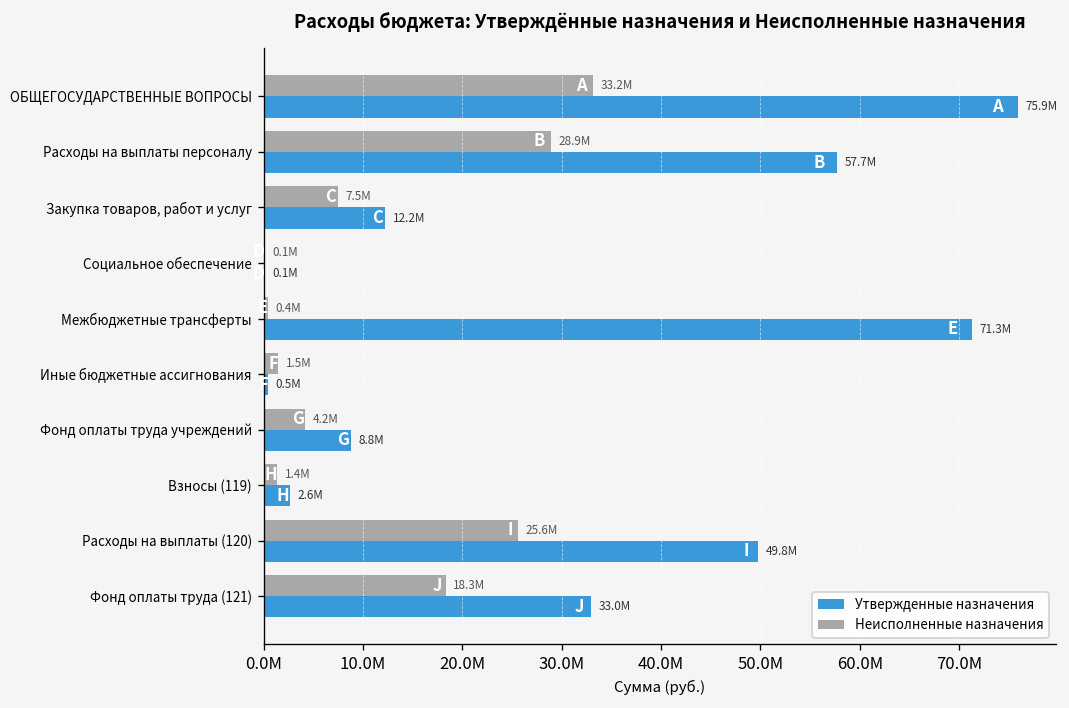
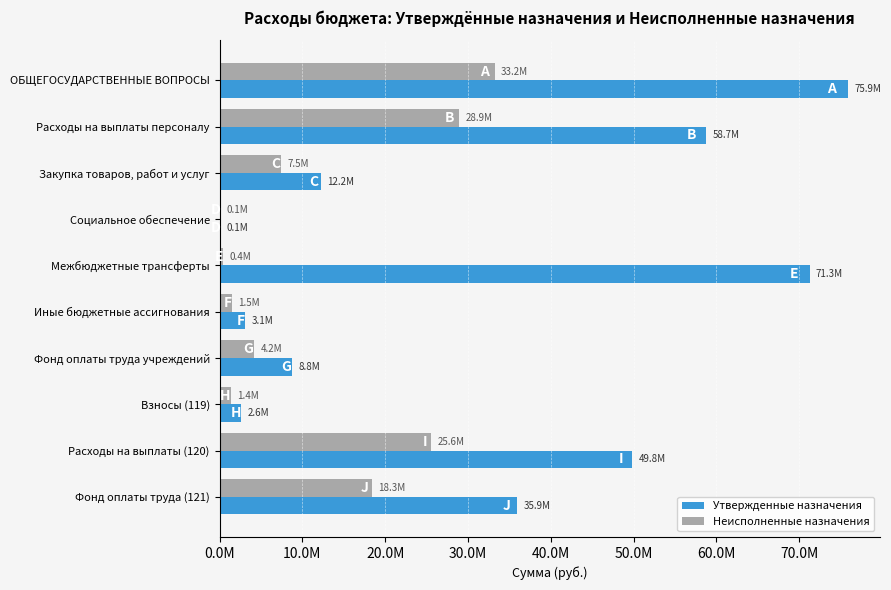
  {
    "Утвержденные назначения": {
      "ОБЩЕГОСУДАРСТВЕННЫЕ ВОПРОСЫ": "75.9M",
-     "Расходы на выплаты персоналу": "57.7M",
+     "Расходы на выплаты персоналу": "58.7M",
      "Закупка товаров, работ и услуг": "12.2M",
      "Социальное обеспечение": "0.1M",
      "Межбюджетные трансферты": "71.3M",
-     "Иные бюджетные ассигнования": "0.5M",
+     "Иные бюджетные ассигнования": "3.1M",
      "Фонд оплаты труда учреждений": "8.8M",
      "Взносы (119)": "2.6M",
      "Расходы на выплаты (120)": "49.8M",
-     "Фонд оплаты труда (121)": "33.0M"
+     "Фонд оплаты труда (121)": "35.9M"
    },
    "Неисполненные назначения": {
      "ОБЩЕГОСУДАРСТВЕННЫЕ ВОПРОСЫ": "33.2M",
      "Расходы на выплаты персоналу": "28.9M",
      "Закупка товаров, работ и услуг": "7.5M",
      "Социальное обеспечение": "0.1M",
      "Межбюджетные трансферты": "0.4M",
      "Иные бюджетные ассигнования": "1.5M",
      "Фонд оплаты труда учреждений": "4.2M",
      "Взносы (119)": "1.4M",
      "Расходы на выплаты (120)": "25.6M",
      "Фонд оплаты труда (121)": "18.3M"
    }
  }
